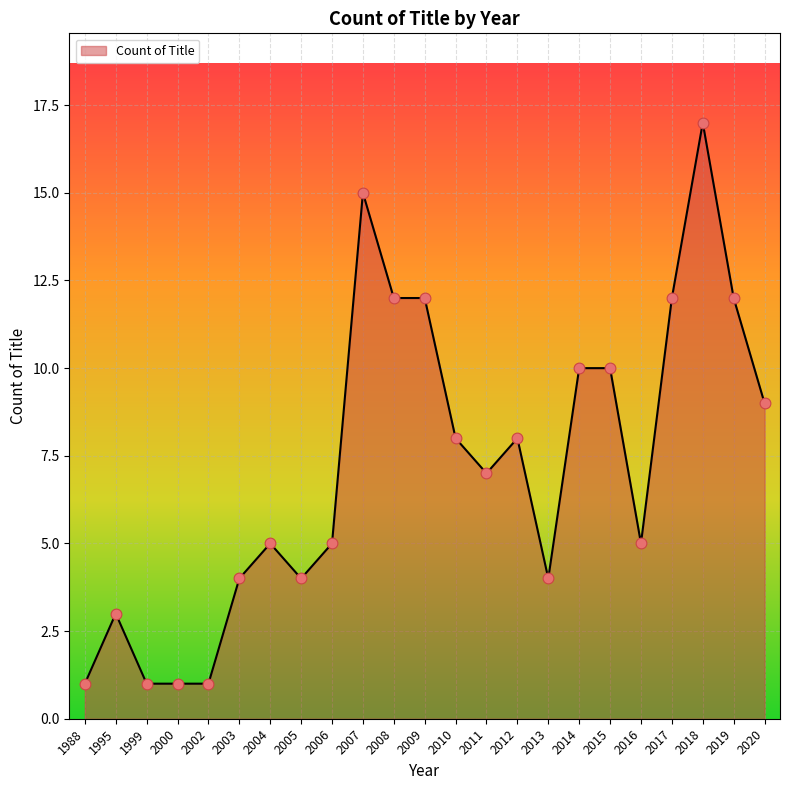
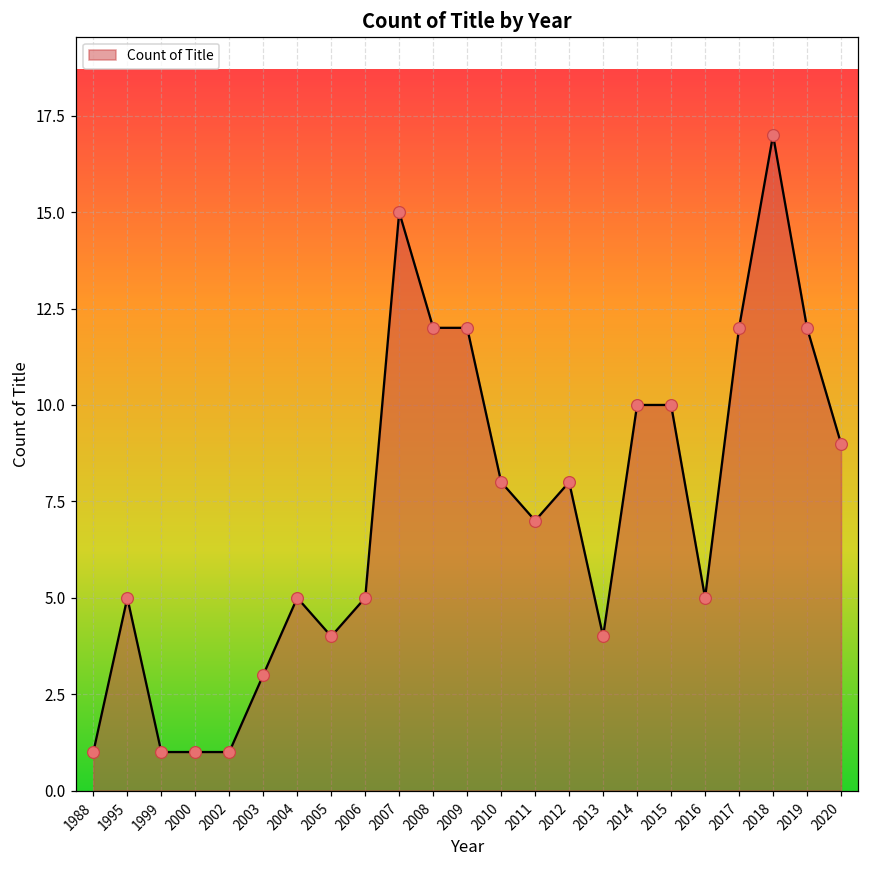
  {
    "1988": 1,
-   "1995": 3,
+   "1995": 5,
    "1999": 1,
    "2000": 1,
    "2002": 1,
-   "2003": 4,
+   "2003": 3,
    "2004": 5,
    "2005": 4,
    "2006": 5,
    "2007": 15,
    "2008": 12,
    "2009": 12,
    "2010": 8,
    "2011": 7,
    "2012": 8,
    "2013": 4,
    "2014": 10,
    "2015": 10,
    "2016": 5,
    "2017": 12,
    "2018": 17,
    "2019": 12,
    "2020": 9
  }
